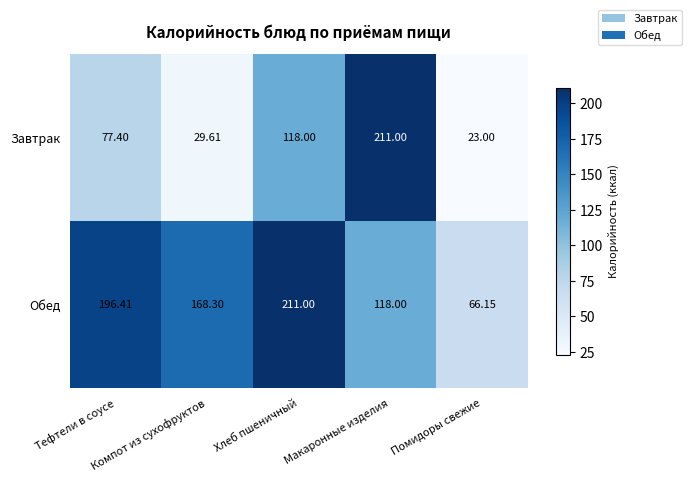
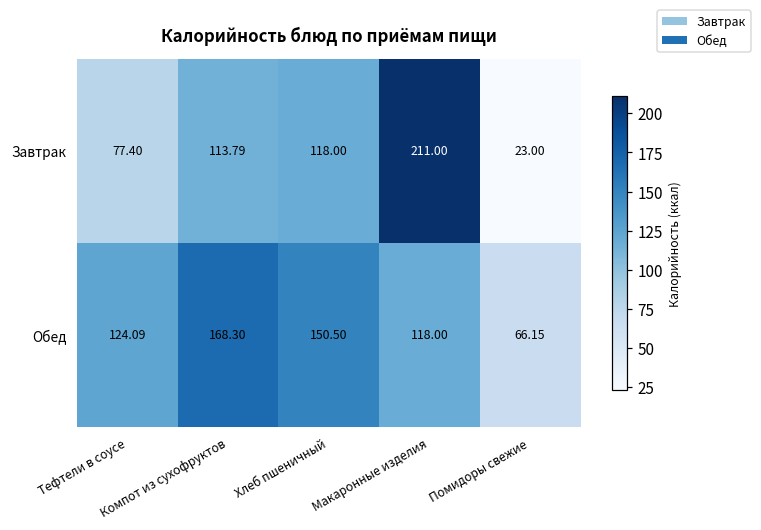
  {
    "Завтрак": {
      "Тефтели в соусе": 77.40,
-     "Компот из сухофруктов": 29.61,
+     "Компот из сухофруктов": 113.79,
      "Хлеб пшеничный": 118.00,
      "Макаронные изделия": 211.00,
      "Помидоры свежие": 23.00
    },
    "Обед": {
-     "Тефтели в соусе": 196.41,
+     "Тефтели в соусе": 124.09,
      "Компот из сухофруктов": 168.30,
-     "Хлеб пшеничный": 211.00,
+     "Хлеб пшеничный": 150.50,
      "Макаронные изделия": 118.00,
      "Помидоры свежие": 66.15
    }
  }
